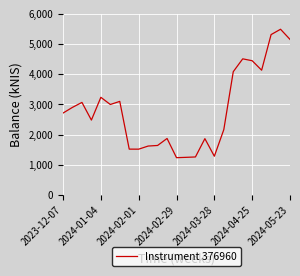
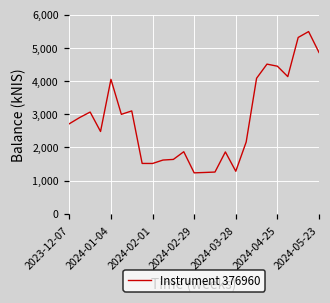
  {
    "2023-12-07": "2,700",
-   "2024-01-04": "3,200",
+   "2024-01-04": "4,100",
    "2024-02-01": "1,500",
    "2024-02-29": "1,200",
    "2024-03-28": "1,300",
    "2024-04-25": "4,500",
-   "2024-05-23": "5,200"
+   "2024-05-23": "4,900"
  }
